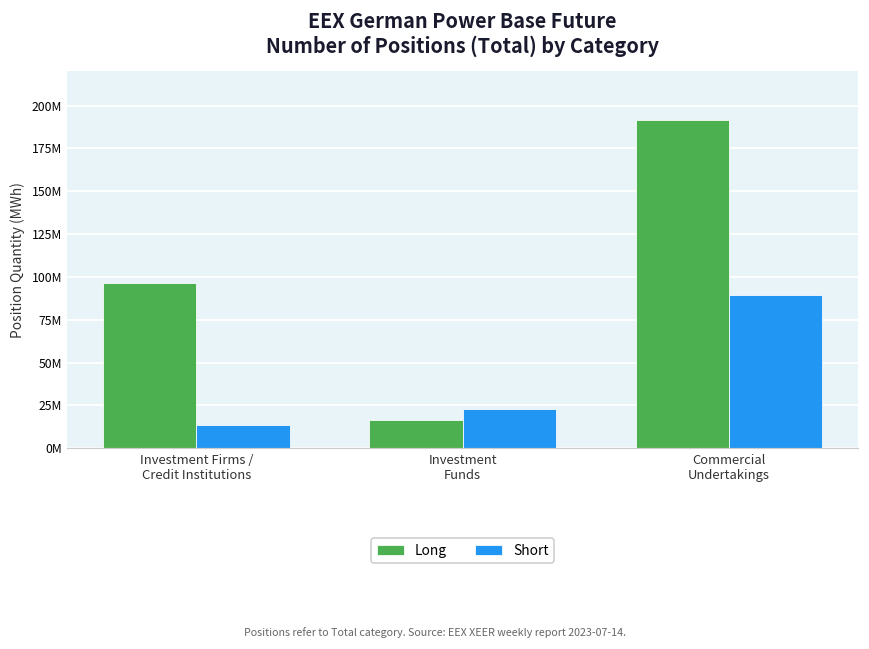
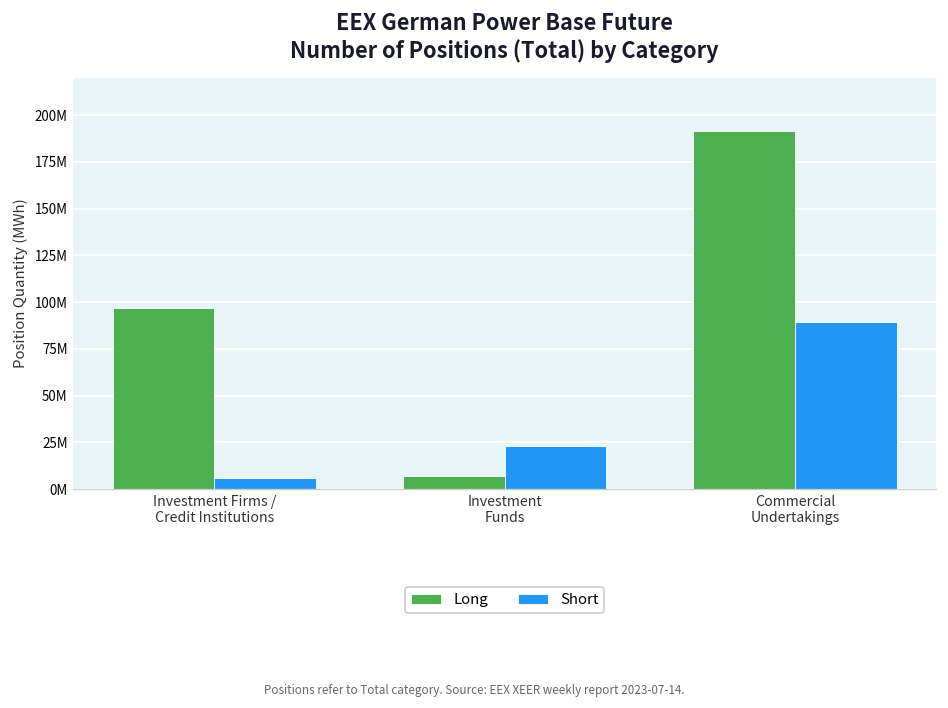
  {
    "Long": {
      "Investment Firms / Credit Institutions": 97000000,
-     "Investment Funds": 17000000,
+     "Investment Funds": 7000000,
      "Commercial Undertakings": 191000000
    },
    "Short": {
-     "Investment Firms / Credit Institutions": 13000000,
+     "Investment Firms / Credit Institutions": 6000000,
      "Investment Funds": 23000000,
      "Commercial Undertakings": 90000000
    }
  }
